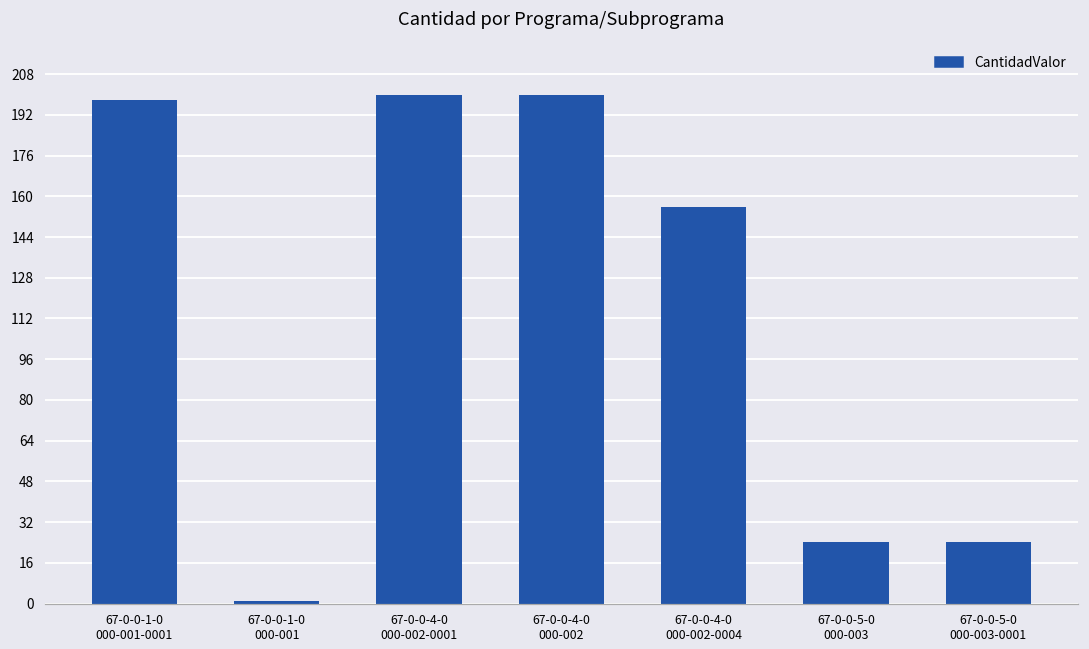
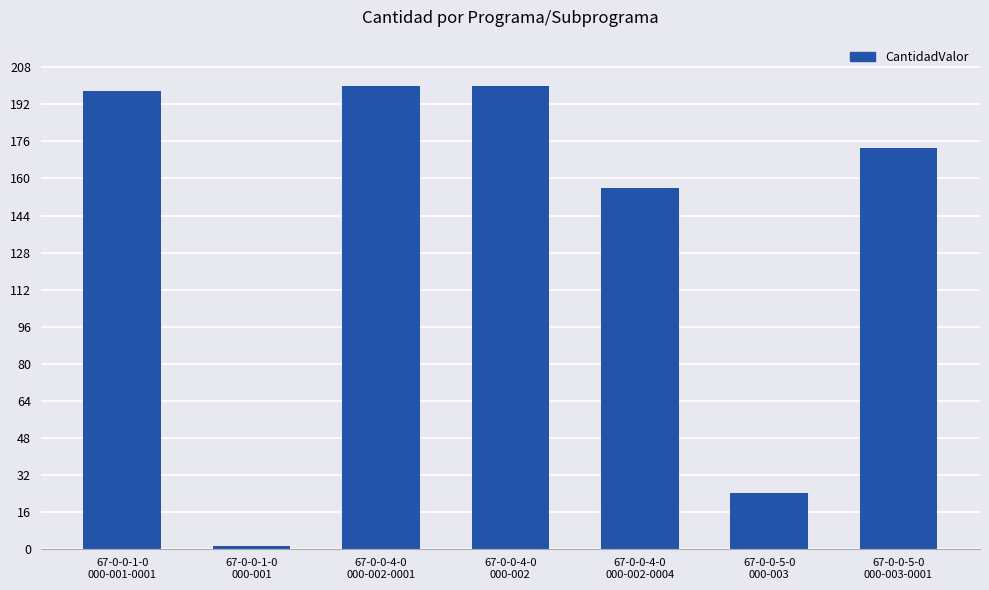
  {
    "67-0-0-1-0 000-001-0001": 198,
    "67-0-0-4-0 000-002-0001": 200,
    "67-0-0-4-0 000-002": 200,
    "67-0-0-4-0 000-002-0004": 156,
    "67-0-0-5-0 000-003": 24,
-   "67-0-0-5-0 000-003-0001": 24
+   "67-0-0-5-0 000-003-0001": 173
  }
